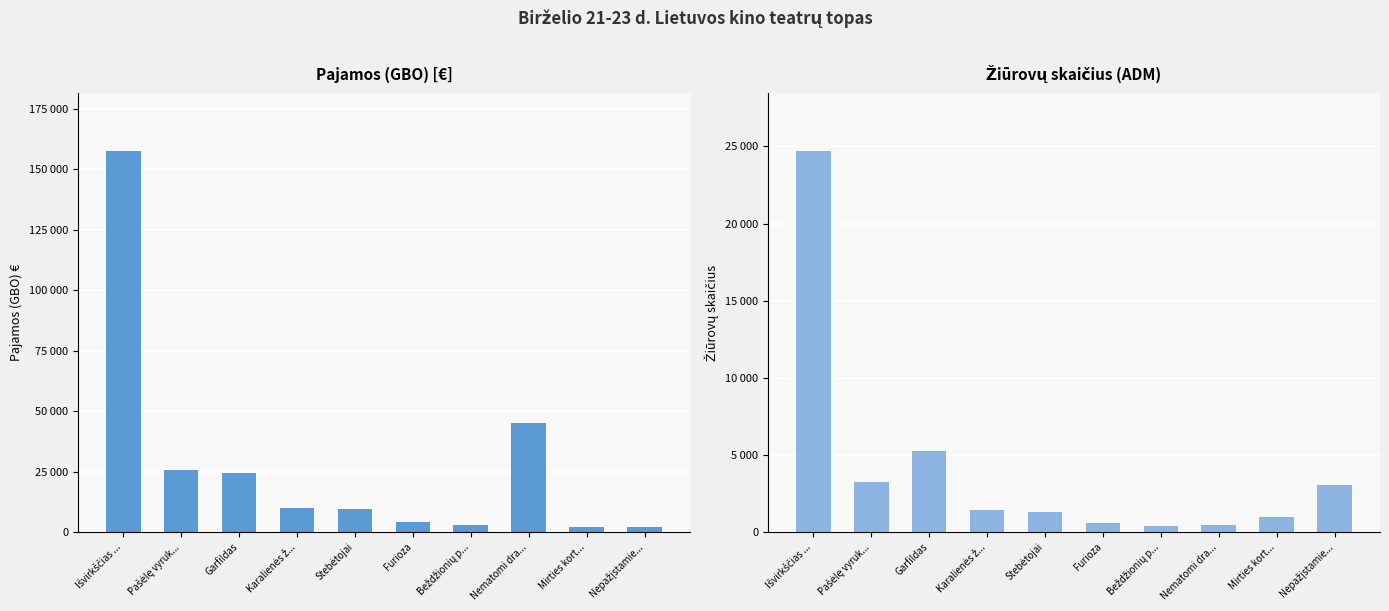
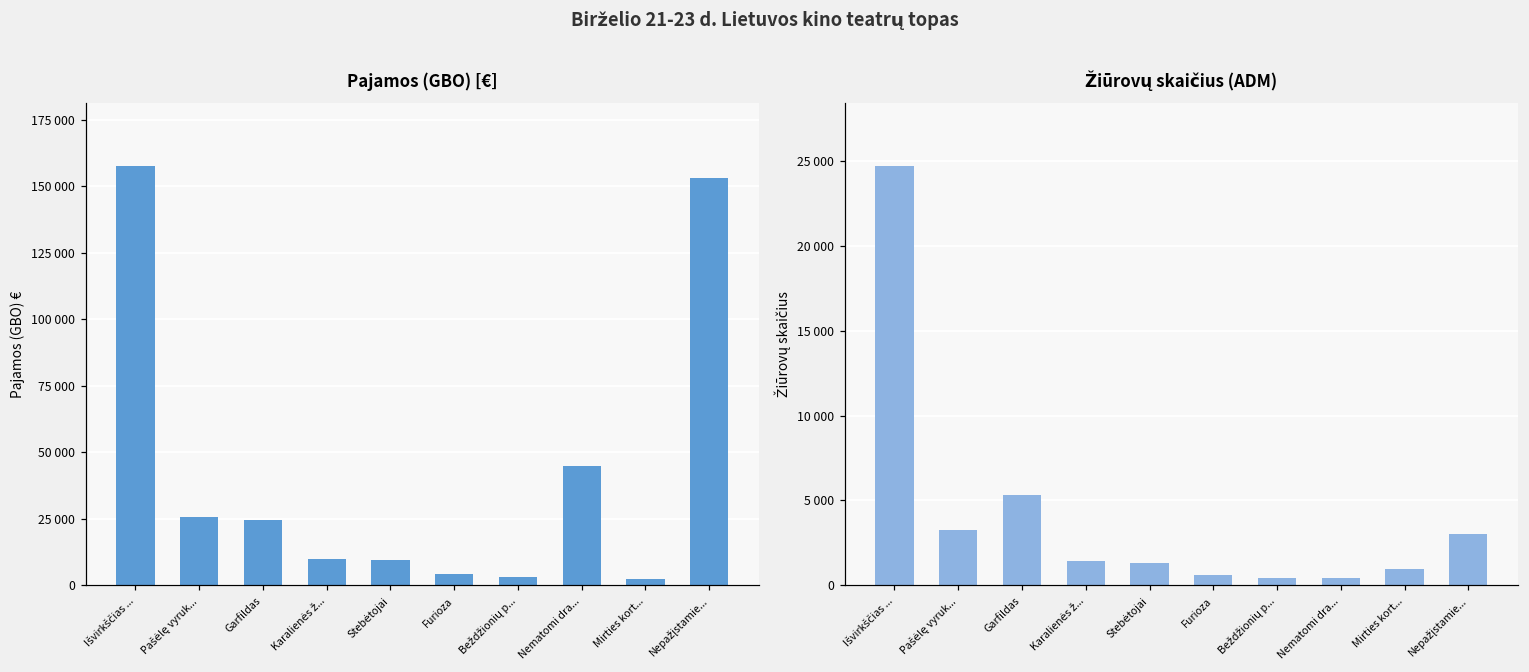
  {
    "Pajamos (GBO) [€]": {
      "Išvirkščias ...": 158000,
      "Pašėlę vyruk...": 26000,
      "Garfildas": 25000,
      "Karalienės ž...": 10000,
      "Stebėtojai": 10000,
      "Furioza": 4000,
      "Beždžionių p...": 3000,
      "Nematomi dra...": 45000,
      "Mirties kort...": 2000,
-     "Nepažįstamie...": 2000
+     "Nepažįstamie...": 153000
    },
    "Žiūrovų skaičius (ADM)": {
      "Išvirkščias ...": 24700,
      "Pašėlę vyruk...": 3200,
      "Garfildas": 5300,
      "Karalienės ž...": 1400,
      "Stebėtojai": 1300,
      "Furioza": 600,
      "Beždžionių p...": 400,
      "Nematomi dra...": 400,
      "Mirties kort...": 1000,
      "Nepažįstamie...": 3000
    }
  }
